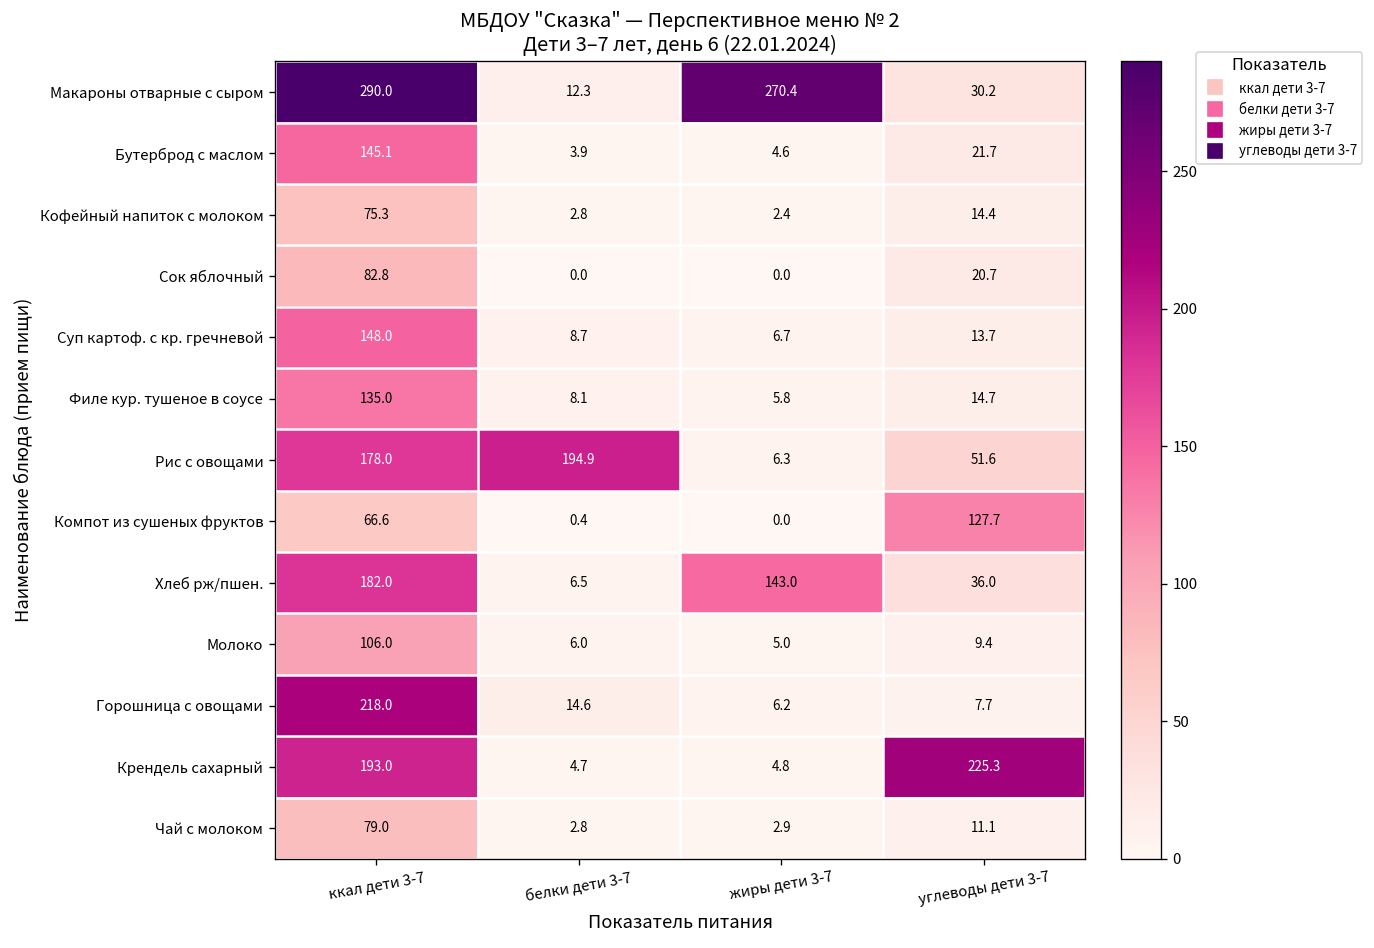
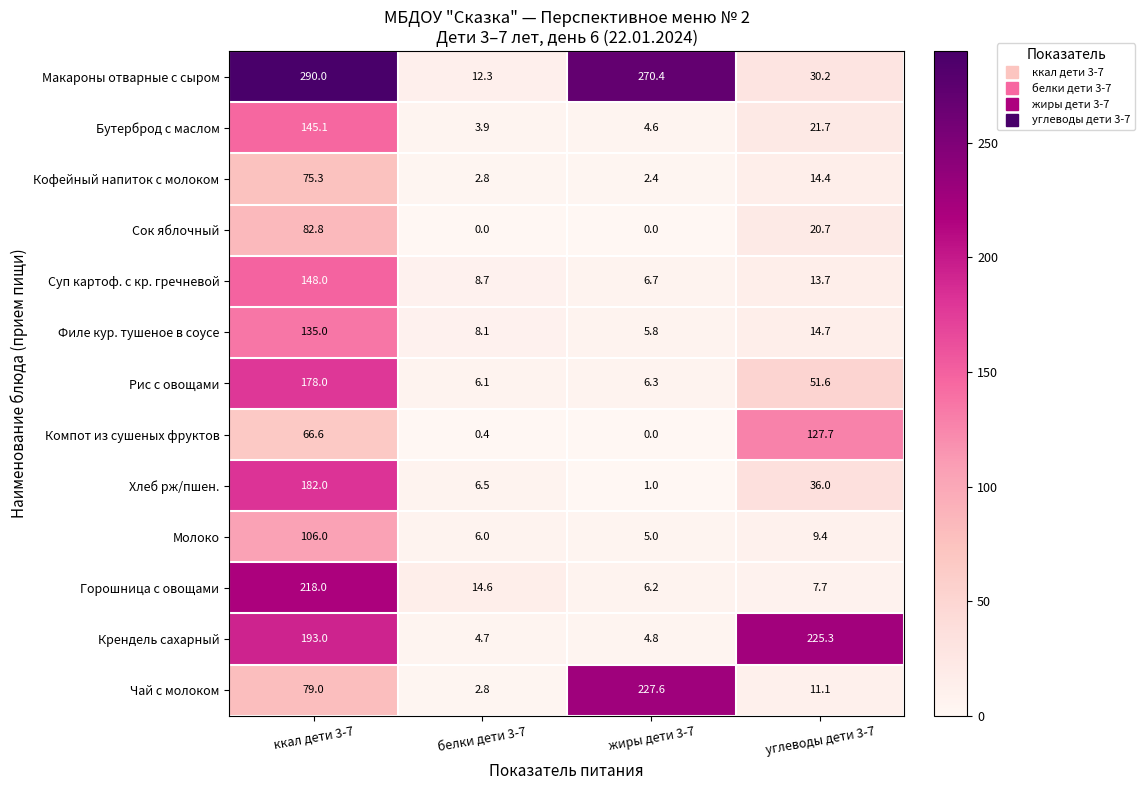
  {
    "Макароны отварные с сыром": {
      "ккал дети 3-7": 290.0,
      "белки дети 3-7": 12.3,
      "жиры дети 3-7": 270.4,
      "углеводы дети 3-7": 30.2
    },
    "Бутерброд с маслом": {
      "ккал дети 3-7": 145.1,
      "белки дети 3-7": 3.9,
      "жиры дети 3-7": 4.6,
      "углеводы дети 3-7": 21.7
    },
    "Кофейный напиток с молоком": {
      "ккал дети 3-7": 75.3,
      "белки дети 3-7": 2.8,
      "жиры дети 3-7": 2.4,
      "углеводы дети 3-7": 14.4
    },
    "Сок яблочный": {
      "ккал дети 3-7": 82.8,
      "белки дети 3-7": 0.0,
      "жиры дети 3-7": 0.0,
      "углеводы дети 3-7": 20.7
    },
    "Суп картоф. с кр. гречневой": {
      "ккал дети 3-7": 148.0,
      "белки дети 3-7": 8.7,
      "жиры дети 3-7": 6.7,
      "углеводы дети 3-7": 13.7
    },
    "Филе кур. тушеное в соусе": {
      "ккал дети 3-7": 135.0,
      "белки дети 3-7": 8.1,
      "жиры дети 3-7": 5.8,
      "углеводы дети 3-7": 14.7
    },
    "Рис с овощами": {
      "ккал дети 3-7": 178.0,
-     "белки дети 3-7": 194.9,
+     "белки дети 3-7": 6.1,
      "жиры дети 3-7": 6.3,
      "углеводы дети 3-7": 51.6
    },
    "Компот из сушеных фруктов": {
      "ккал дети 3-7": 66.6,
      "белки дети 3-7": 0.4,
      "жиры дети 3-7": 0.0,
      "углеводы дети 3-7": 127.7
    },
    "Хлеб рж/пшен.": {
      "ккал дети 3-7": 182.0,
      "белки дети 3-7": 6.5,
-     "жиры дети 3-7": 143.0,
+     "жиры дети 3-7": 1.0,
      "углеводы дети 3-7": 36.0
    },
    "Молоко": {
      "ккал дети 3-7": 106.0,
      "белки дети 3-7": 6.0,
      "жиры дети 3-7": 5.0,
      "углеводы дети 3-7": 9.4
    },
    "Горошница с овощами": {
      "ккал дети 3-7": 218.0,
      "белки дети 3-7": 14.6,
      "жиры дети 3-7": 6.2,
      "углеводы дети 3-7": 7.7
    },
    "Крендель сахарный": {
      "ккал дети 3-7": 193.0,
      "белки дети 3-7": 4.7,
      "жиры дети 3-7": 4.8,
      "углеводы дети 3-7": 225.3
    },
    "Чай с молоком": {
      "ккал дети 3-7": 79.0,
      "белки дети 3-7": 2.8,
-     "жиры дети 3-7": 2.9,
+     "жиры дети 3-7": 227.6,
      "углеводы дети 3-7": 11.1
    }
  }
